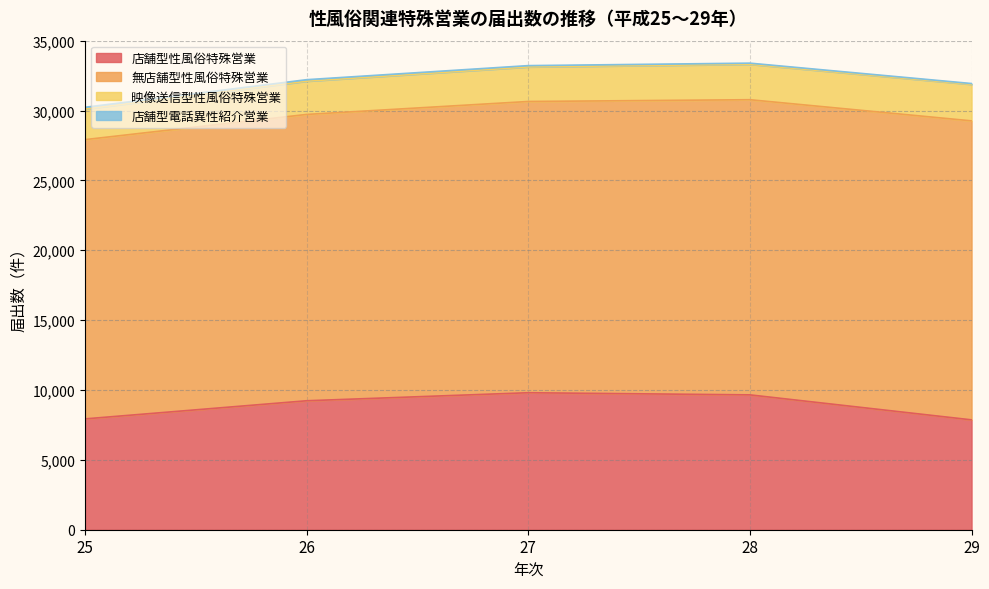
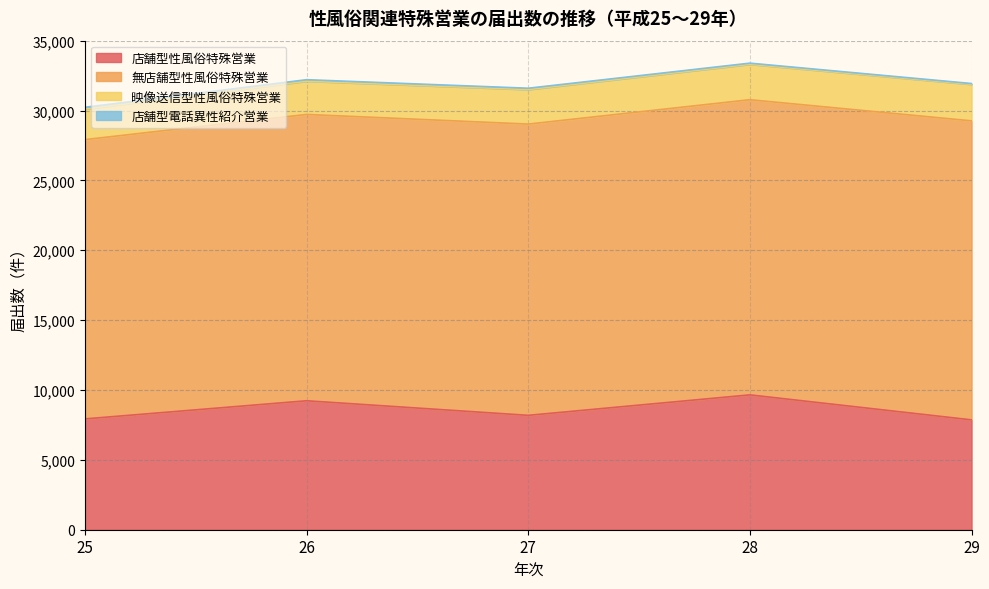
  {
    "店舗型性風俗特殊営業": {
      "25": "7,900",
      "26": "9,200",
-     "27": "9,800",
+     "27": "8,200",
      "28": "9,700",
      "29": "7,900"
    }
  }
